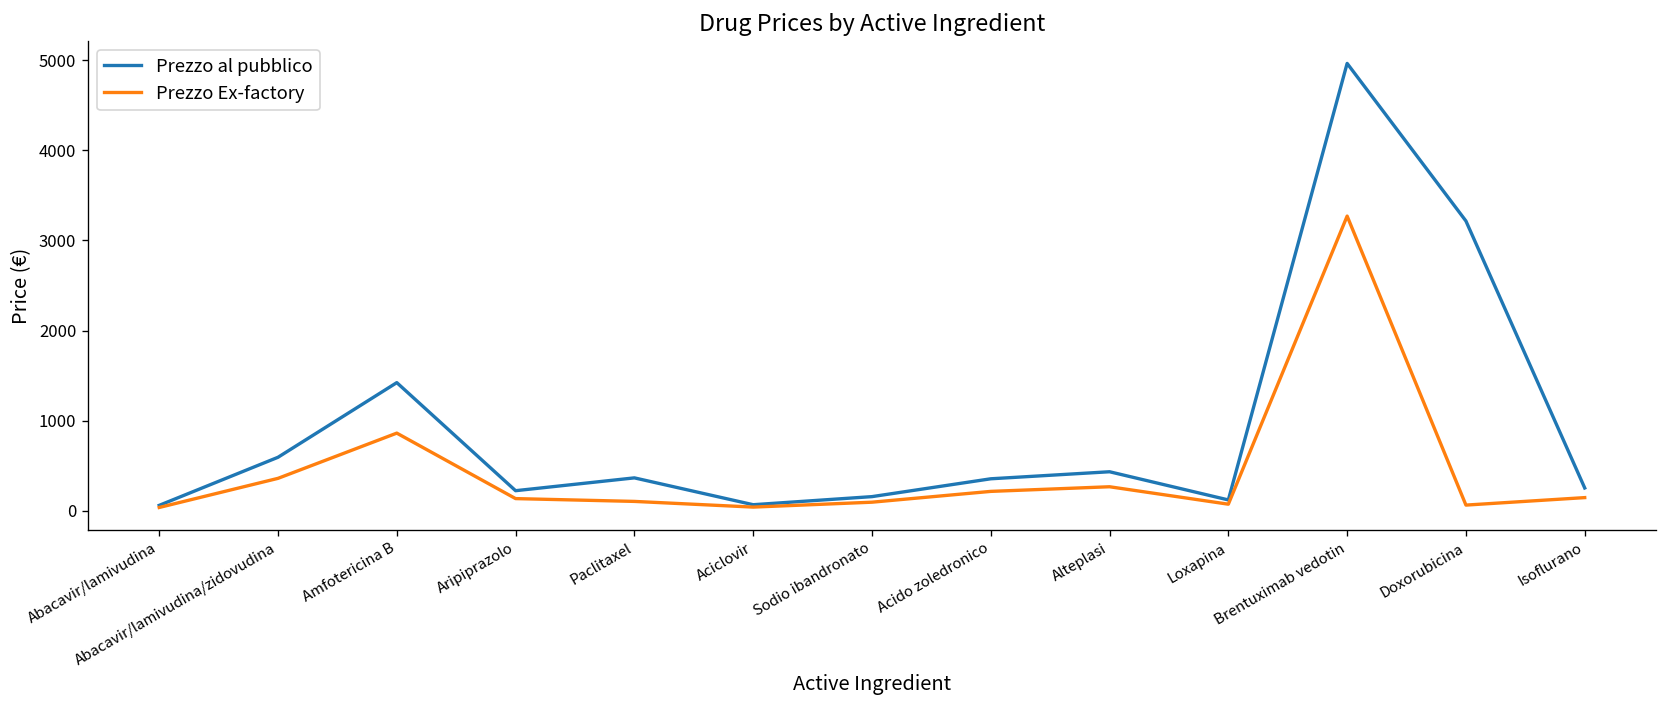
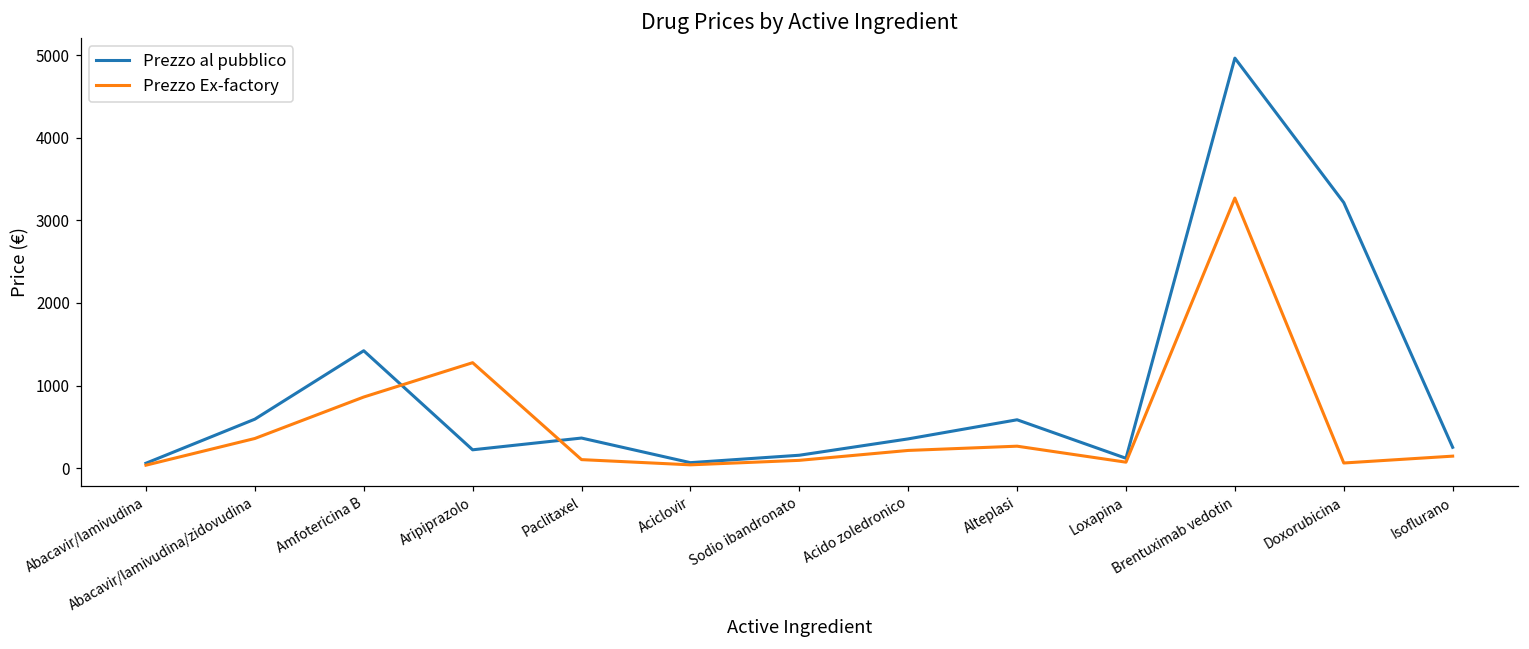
  {
    "Prezzo al pubblico": {
      "Abacavir/lamivudina/zidovudina": 600,
      "Amfotericina B": 1400,
      "Aripiprazolo": 200,
      "Paclitaxel": 400,
      "Sodio ibandronato": 200,
      "Acido zoledronico": 400,
-     "Alteplasi": 400,
+     "Alteplasi": 600,
      "Loxapina": 100,
      "Brentuximab vedotin": 5000,
      "Doxorubicina": 3200,
      "Isoflurano": 300
    },
    "Prezzo Ex-factory": {
      "Abacavir/lamivudina/zidovudina": 400,
      "Amfotericina B": 900,
-     "Aripiprazolo": 100,
+     "Aripiprazolo": 1300,
      "Paclitaxel": 100,
      "Sodio ibandronato": 100,
      "Acido zoledronico": 200,
      "Alteplasi": 300,
      "Loxapina": 100,
      "Brentuximab vedotin": 3300,
      "Doxorubicina": 100,
      "Isoflurano": 100
    }
  }
